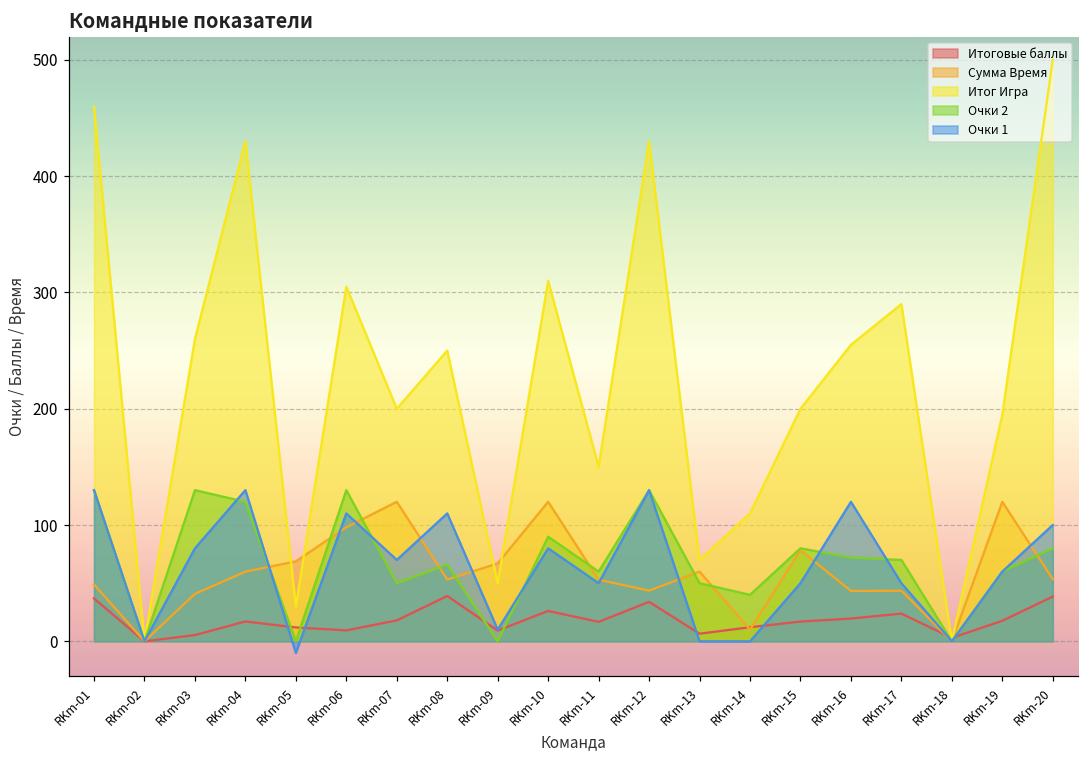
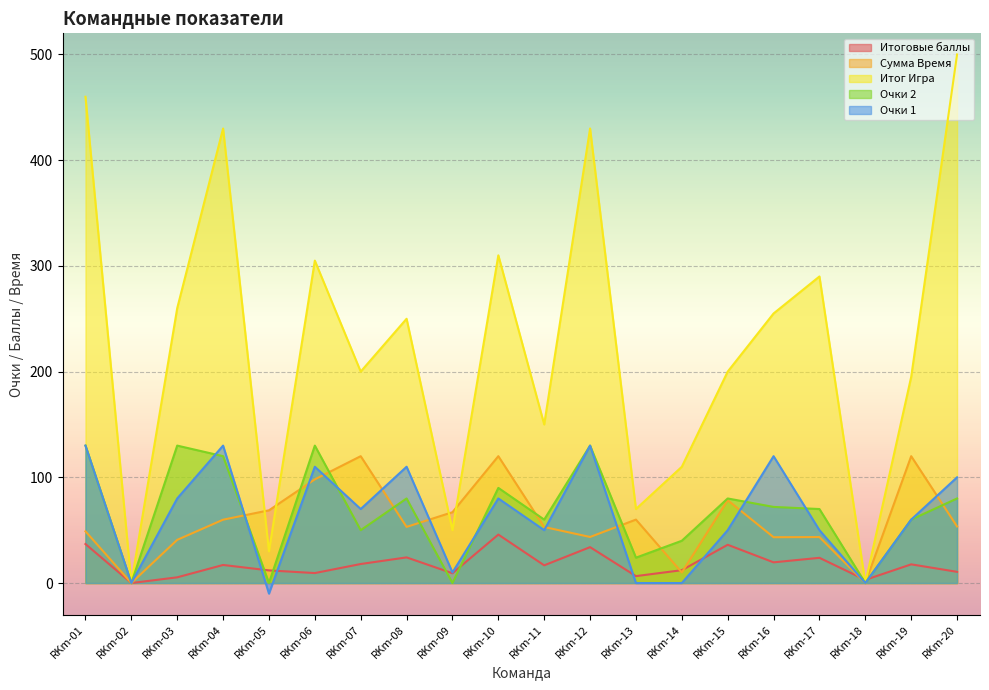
  {
    "Итоговые баллы": {
      "RKm-01": 37,
      "RKm-03": 5,
      "RKm-04": 17,
      "RKm-05": 12,
      "RKm-06": 9,
      "RKm-07": 18,
-     "RKm-08": 39,
-     "RKm-10": 26,
+     "RKm-08": 24,
+     "RKm-10": 46,
      "RKm-11": 17,
      "RKm-12": 34,
      "RKm-13": 7,
-     "RKm-15": 17,
+     "RKm-15": 36,
      "RKm-16": 20,
      "RKm-17": 24,
      "RKm-18": 3,
      "RKm-19": 18,
-     "RKm-20": 39
+     "RKm-20": 11
    },
    "Очки 2": {
      "RKm-03": 130,
      "RKm-04": 120,
      "RKm-06": 130,
      "RKm-07": 50,
-     "RKm-08": 66,
+     "RKm-08": 80,
      "RKm-09": 0,
      "RKm-10": 90,
      "RKm-11": 60,
-     "RKm-13": 50,
+     "RKm-13": 24,
      "RKm-14": 40,
      "RKm-16": 72,
      "RKm-17": 70,
      "RKm-20": 80
    }
  }
